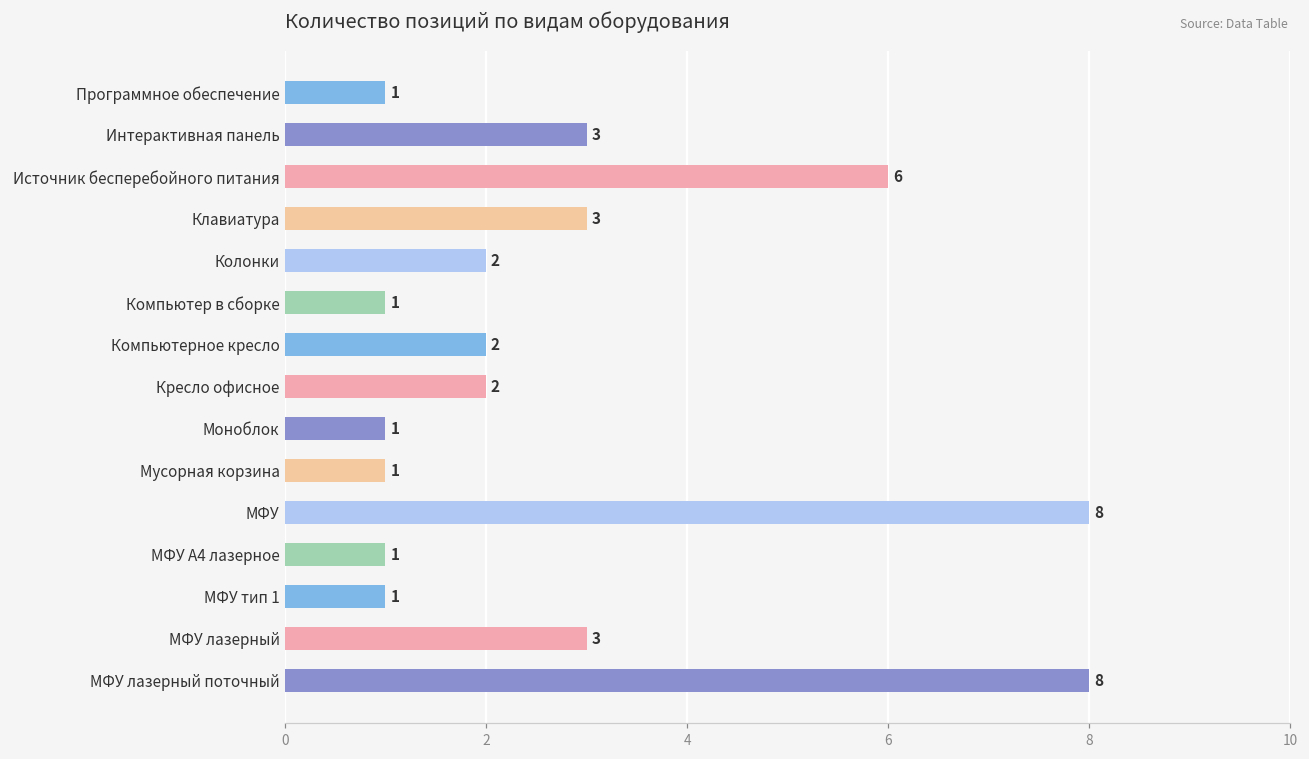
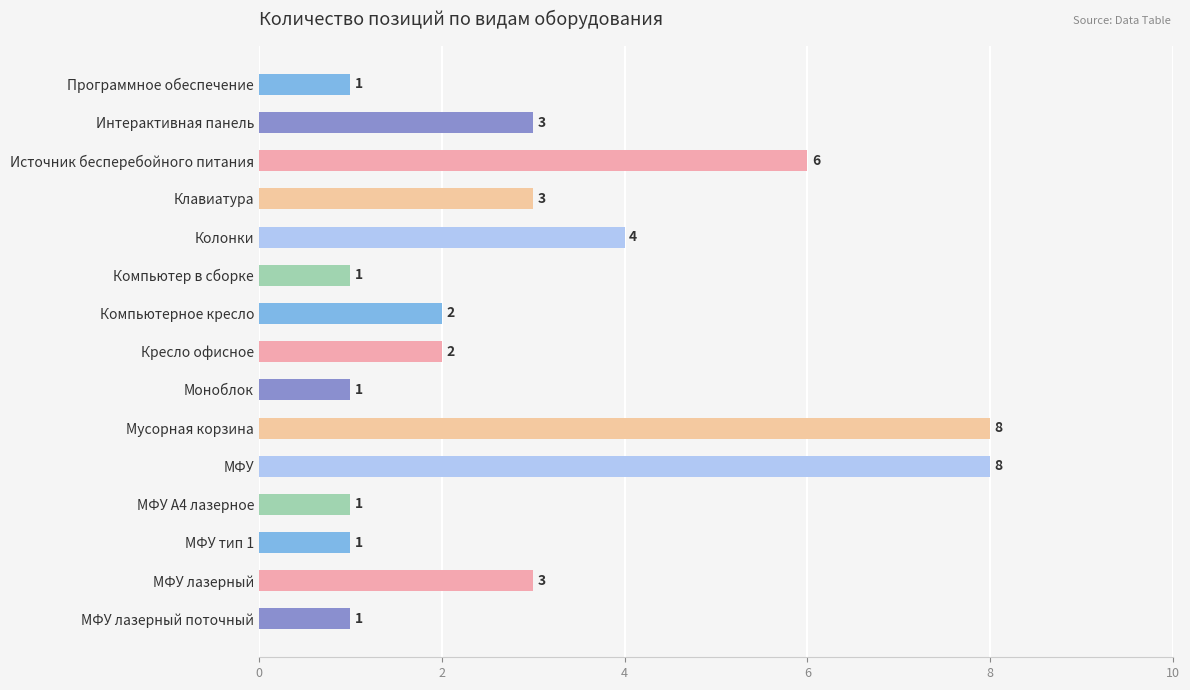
  {
    "Программное обеспечение": 1,
    "Интерактивная панель": 3,
    "Источник бесперебойного питания": 6,
    "Клавиатура": 3,
-   "Колонки": 2,
+   "Колонки": 4,
    "Компьютер в сборке": 1,
    "Компьютерное кресло": 2,
    "Кресло офисное": 2,
    "Моноблок": 1,
-   "Мусорная корзина": 1,
+   "Мусорная корзина": 8,
    "МФУ": 8,
    "МФУ А4 лазерное": 1,
    "МФУ тип 1": 1,
    "МФУ лазерный": 3,
-   "МФУ лазерный поточный": 8
+   "МФУ лазерный поточный": 1
  }
